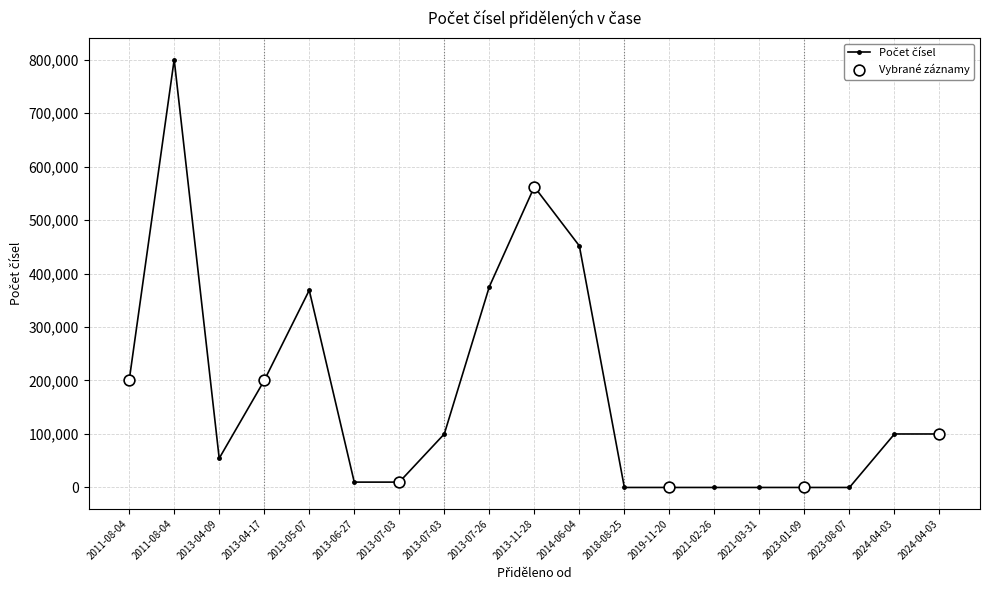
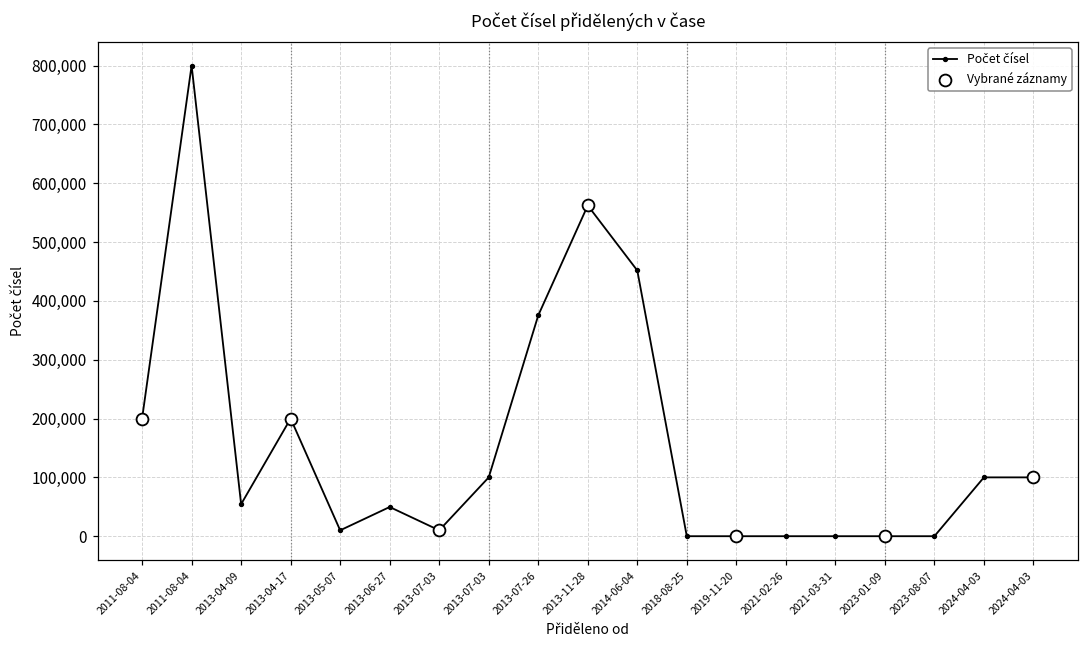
  {
    "Počet čísel": {
      "2013-04-09": "50,000",
-     "2013-05-07": "370,000",
-     "2013-06-27": "10,000",
+     "2013-05-07": "10,000",
+     "2013-06-27": "50,000",
      "2013-07-26": "380,000",
      "2014-06-04": "450,000",
      "2018-08-25": "0",
      "2021-02-26": "0",
      "2021-03-31": "0",
      "2023-08-07": "0"
    }
  }
